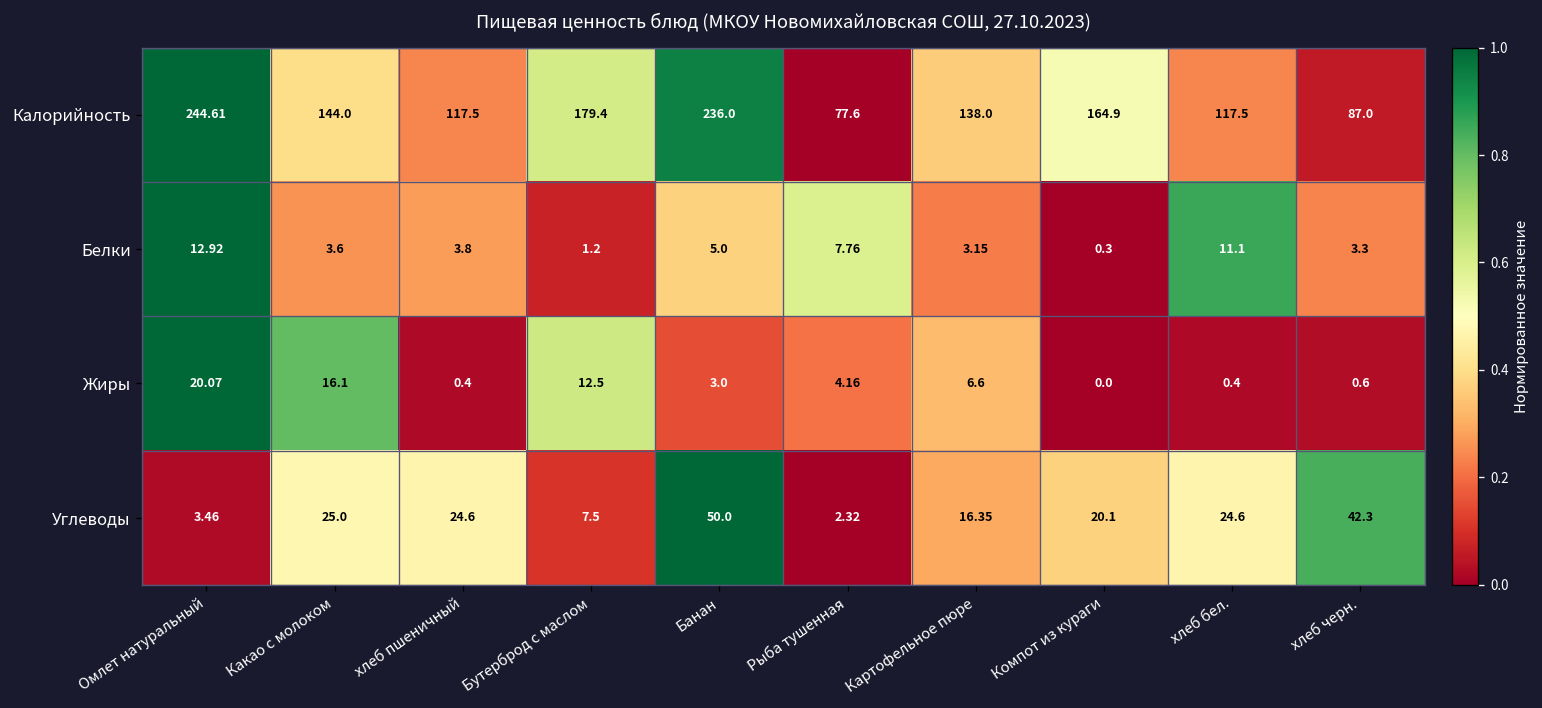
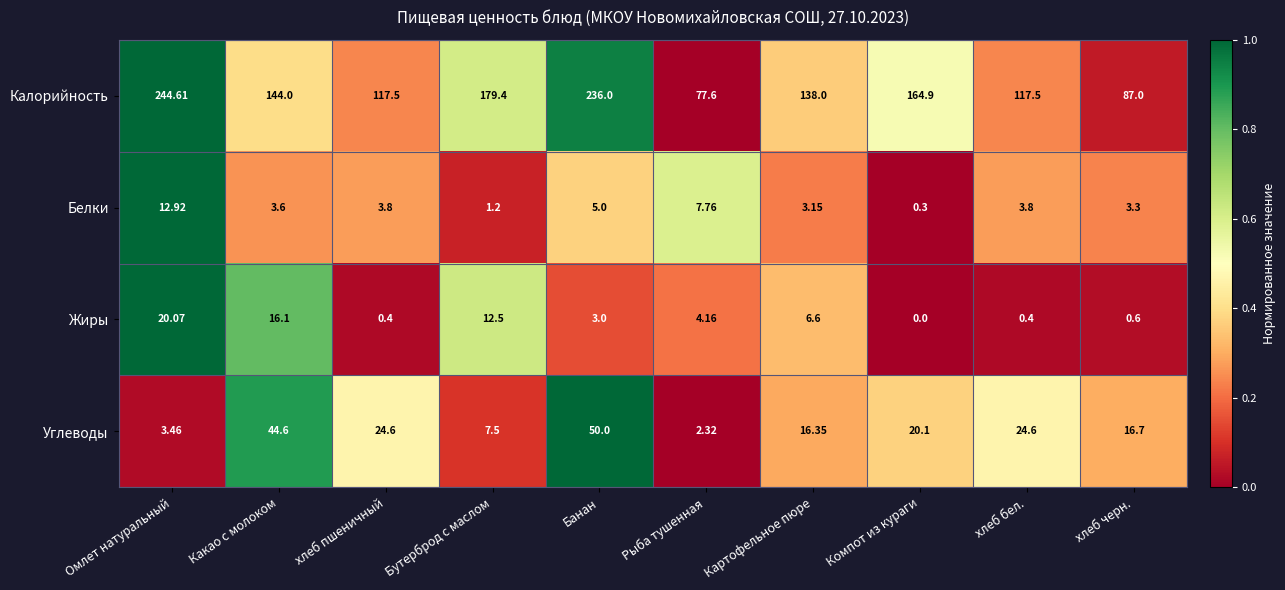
  {
    "Калорийность": {
      "Омлет натуральный": 244.61,
      "Какао с молоком": 144.0,
      "хлеб пшеничный": 117.5,
      "Бутерброд с маслом": 179.4,
      "Банан": 236.0,
      "Рыба тушенная": 77.6,
      "Картофельное пюре": 138.0,
      "Компот из кураги": 164.9,
      "хлеб бел.": 117.5,
      "хлеб черн.": 87.0
    },
    "Белки": {
      "Омлет натуральный": 12.92,
      "Какао с молоком": 3.6,
      "хлеб пшеничный": 3.8,
      "Бутерброд с маслом": 1.2,
      "Банан": 5.0,
      "Рыба тушенная": 7.76,
      "Картофельное пюре": 3.15,
      "Компот из кураги": 0.3,
-     "хлеб бел.": 11.1,
+     "хлеб бел.": 3.8,
      "хлеб черн.": 3.3
    },
    "Жиры": {
      "Омлет натуральный": 20.07,
      "Какао с молоком": 16.1,
      "хлеб пшеничный": 0.4,
      "Бутерброд с маслом": 12.5,
      "Банан": 3.0,
      "Рыба тушенная": 4.16,
      "Картофельное пюре": 6.6,
      "Компот из кураги": 0.0,
      "хлеб бел.": 0.4,
      "хлеб черн.": 0.6
    },
    "Углеводы": {
      "Омлет натуральный": 3.46,
-     "Какао с молоком": 25.0,
+     "Какао с молоком": 44.6,
      "хлеб пшеничный": 24.6,
      "Бутерброд с маслом": 7.5,
      "Банан": 50.0,
      "Рыба тушенная": 2.32,
      "Картофельное пюре": 16.35,
      "Компот из кураги": 20.1,
      "хлеб бел.": 24.6,
-     "хлеб черн.": 42.3
+     "хлеб черн.": 16.7
    }
  }
